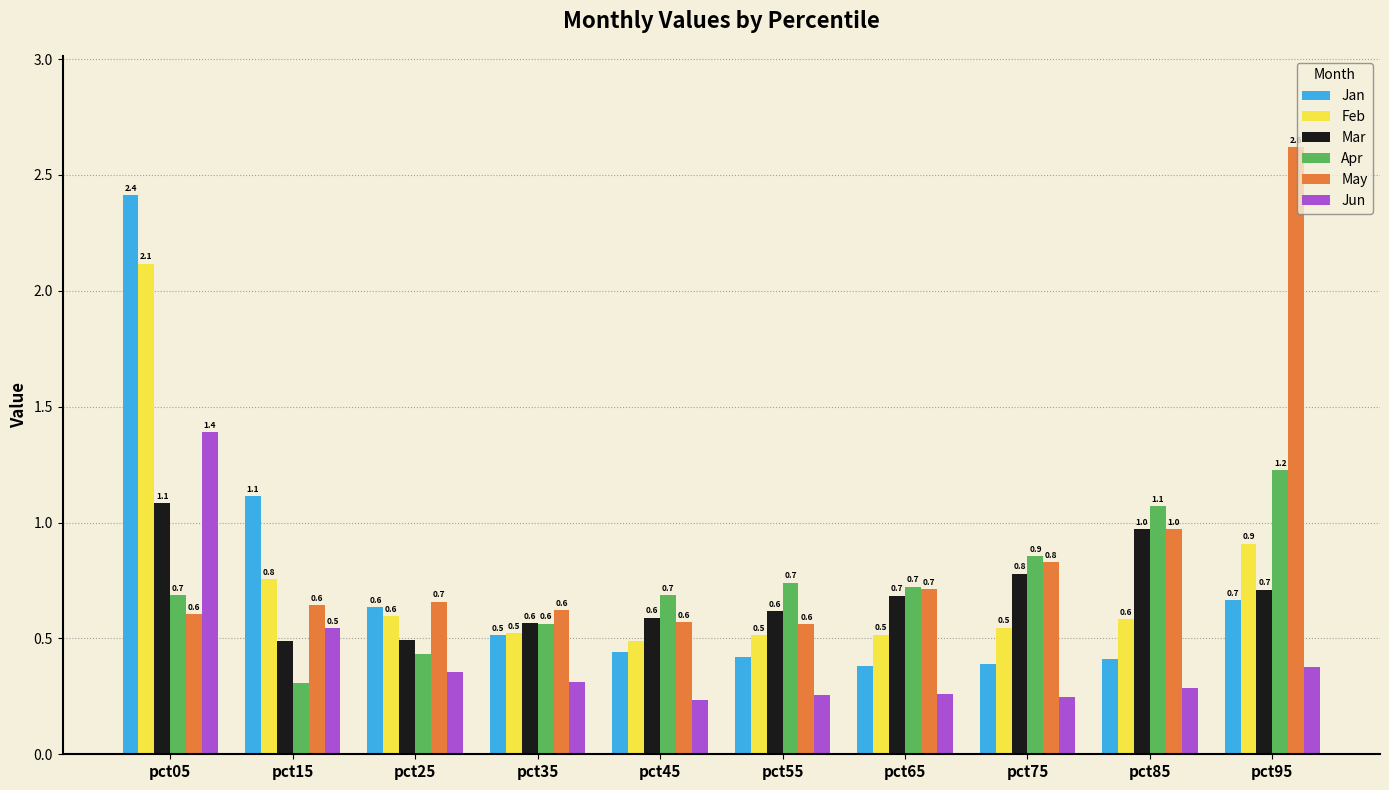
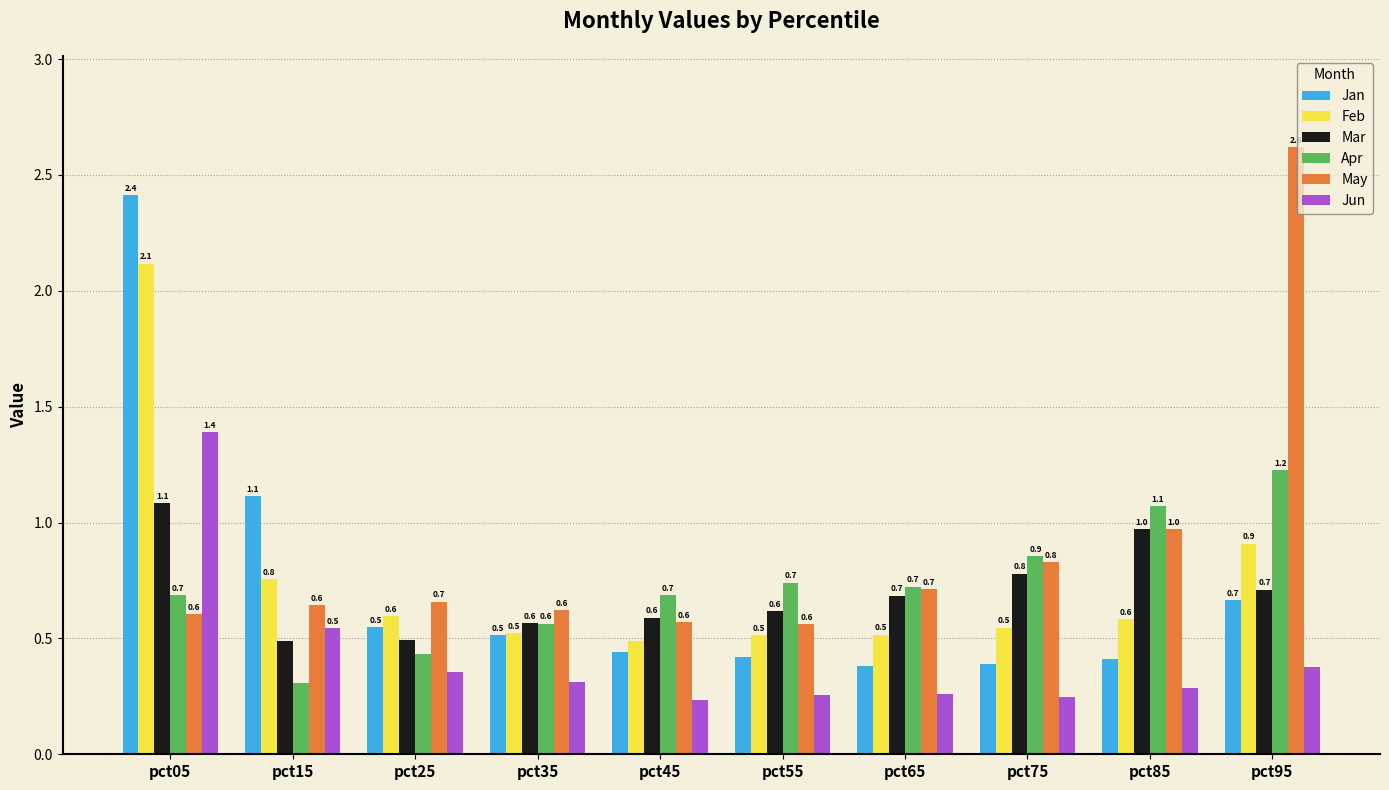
  {
    "Jan": {
      "pct05": 2.4,
      "pct15": 1.1,
-     "pct25": 0.6,
+     "pct25": 0.5,
      "pct35": 0.5,
      "pct95": 0.7
    },
    "Feb": {
      "pct05": 2.1,
      "pct15": 0.8,
      "pct25": 0.6,
      "pct35": 0.5,
      "pct55": 0.5,
      "pct65": 0.5,
      "pct75": 0.5,
      "pct85": 0.6,
      "pct95": 0.9
    },
    "Mar": {
      "pct05": 1.1,
      "pct35": 0.6,
      "pct45": 0.6,
      "pct55": 0.6,
      "pct65": 0.7,
      "pct75": 0.8,
      "pct85": 1.0,
      "pct95": 0.7
    },
    "Apr": {
      "pct05": 0.7,
      "pct35": 0.6,
      "pct45": 0.7,
      "pct55": 0.7,
      "pct65": 0.7,
      "pct75": 0.9,
      "pct85": 1.1,
      "pct95": 1.2
    },
    "May": {
      "pct05": 0.6,
      "pct15": 0.6,
      "pct25": 0.7,
      "pct35": 0.6,
      "pct45": 0.6,
      "pct55": 0.6,
      "pct65": 0.7,
      "pct75": 0.8,
      "pct85": 1.0
    },
    "Jun": {
      "pct05": 1.4,
      "pct15": 0.5
    }
  }
